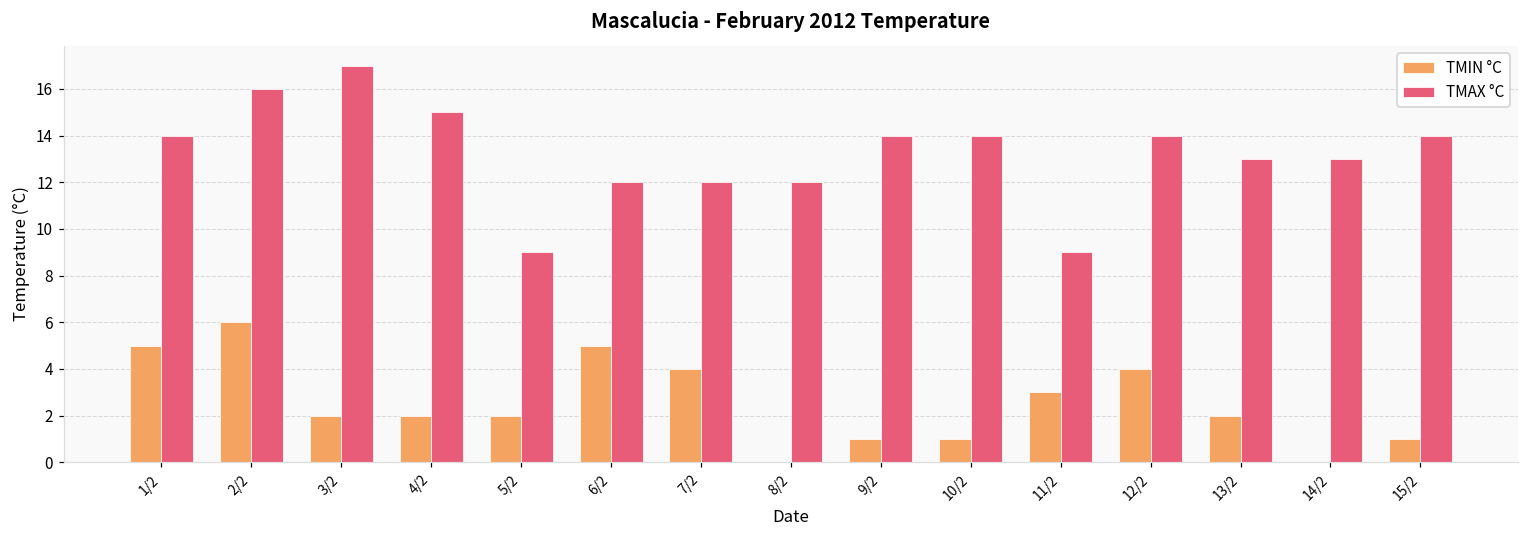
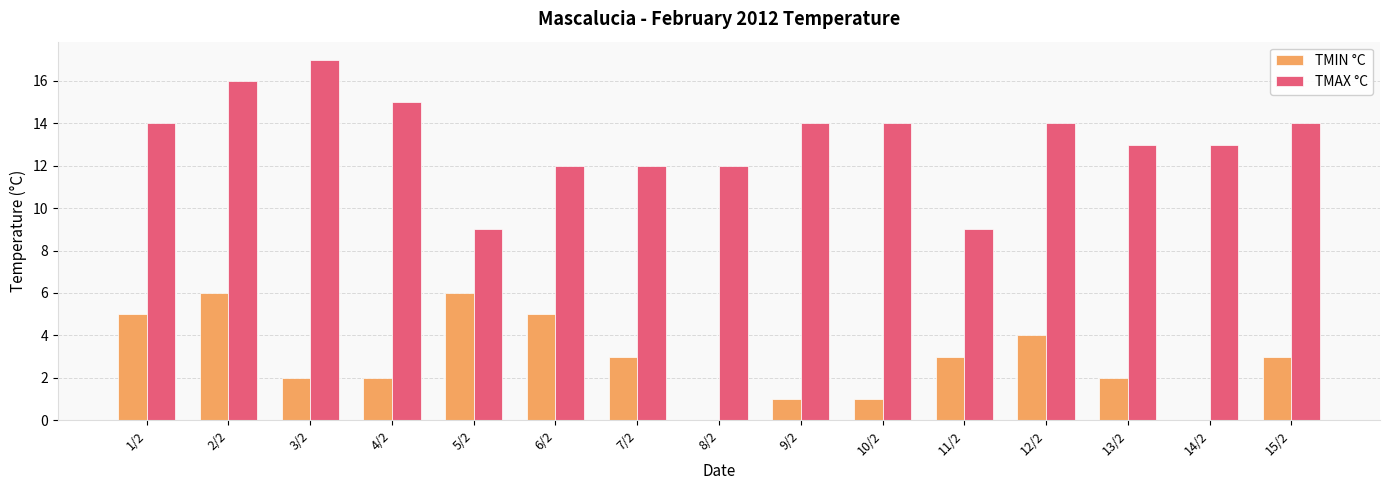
  {
    "TMIN °C": {
      "1/2": 5,
      "2/2": 6,
      "3/2": 2,
      "4/2": 2,
-     "5/2": 2,
+     "5/2": 6,
      "6/2": 5,
-     "7/2": 4,
+     "7/2": 3,
      "8/2": 0,
      "9/2": 1,
      "10/2": 1,
      "11/2": 3,
      "12/2": 4,
      "13/2": 2,
      "14/2": 0,
-     "15/2": 1
+     "15/2": 3
    },
    "TMAX °C": {
      "1/2": 14,
      "2/2": 16,
      "3/2": 17,
      "4/2": 15,
      "5/2": 9,
      "6/2": 12,
      "7/2": 12,
      "8/2": 12,
      "9/2": 14,
      "10/2": 14,
      "11/2": 9,
      "12/2": 14,
      "13/2": 13,
      "14/2": 13,
      "15/2": 14
    }
  }
